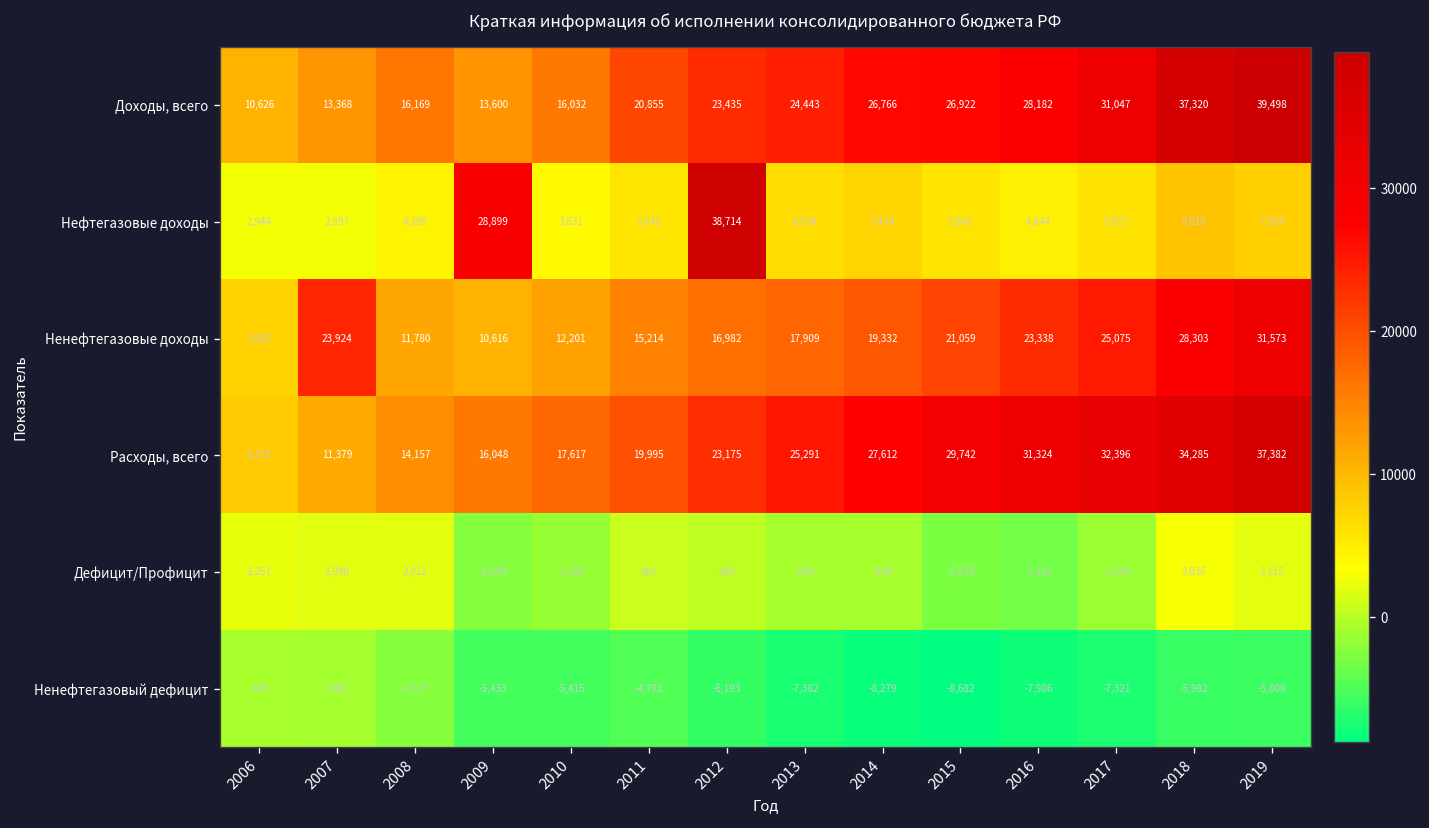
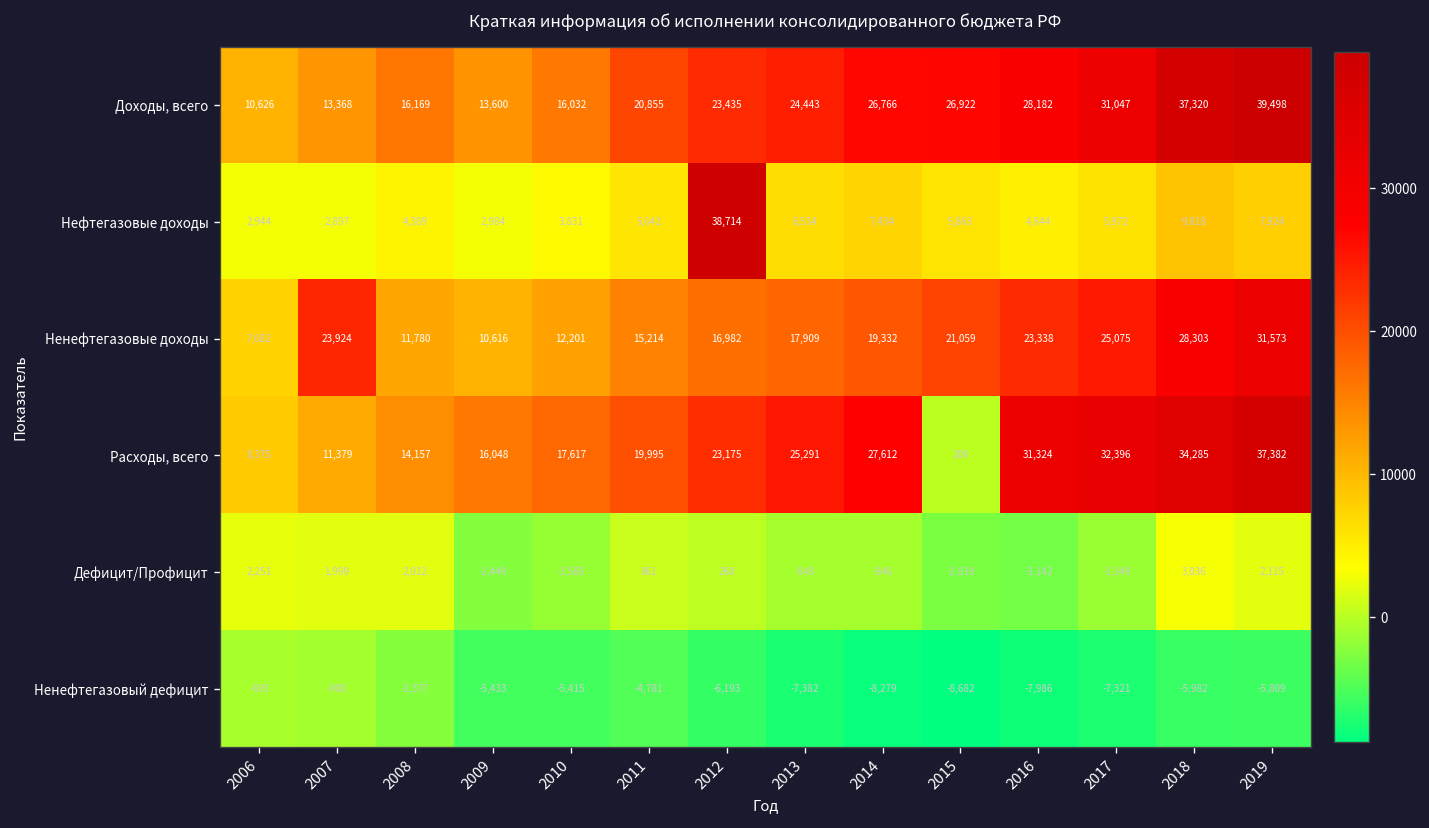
  {
    "Доходы, всего": {
      "2006": "10,626",
      "2007": "13,368",
      "2008": "16,169",
      "2009": "13,600",
      "2010": "16,032",
      "2011": "20,855",
      "2012": "23,435",
      "2013": "24,443",
      "2014": "26,766",
      "2015": "26,922",
      "2016": "28,182",
      "2017": "31,047",
      "2018": "37,320",
      "2019": "39,498"
    },
    "Нефтегазовые доходы": {
      "2006": "2,944",
      "2007": "2,897",
      "2008": "4,389",
-     "2009": "28,899",
+     "2009": "2,984",
      "2010": "3,831",
      "2011": "5,642",
      "2012": "38,714",
      "2013": "6,534",
      "2014": "7,434",
      "2015": "5,863",
      "2016": "4,844",
      "2017": "5,972",
      "2018": "9,018",
      "2019": "7,924"
    },
    "Ненефтегазовые доходы": {
      "2006": "7,682",
      "2007": "23,924",
      "2008": "11,780",
      "2009": "10,616",
      "2010": "12,201",
      "2011": "15,214",
      "2012": "16,982",
      "2013": "17,909",
      "2014": "19,332",
      "2015": "21,059",
      "2016": "23,338",
      "2017": "25,075",
      "2018": "28,303",
      "2019": "31,573"
    },
    "Расходы, всего": {
      "2006": "8,375",
      "2007": "11,379",
      "2008": "14,157",
      "2009": "16,048",
      "2010": "17,617",
      "2011": "19,995",
      "2012": "23,175",
      "2013": "25,291",
      "2014": "27,612",
-     "2015": "29,742",
+     "2015": "200",
      "2016": "31,324",
      "2017": "32,396",
      "2018": "34,285",
      "2019": "37,382"
    },
    "Дефицит/Профицит": {
      "2006": "2,251",
      "2007": "1,990",
      "2008": "2,012",
      "2009": "-2,449",
      "2010": "-1,585",
      "2011": "861",
      "2012": "260",
      "2013": "-848",
      "2014": "-846",
      "2015": "-2,819",
      "2016": "-3,142",
      "2017": "-1,349",
      "2018": "3,036",
      "2019": "2,115"
    },
    "Ненефтегазовый дефицит": {
      "2006": "-693",
      "2007": "-908",
      "2008": "-2,377",
      "2009": "-5,433",
      "2010": "-5,415",
      "2011": "-4,781",
      "2012": "-6,193",
      "2013": "-7,382",
      "2014": "-8,279",
      "2015": "-8,682",
      "2016": "-7,986",
      "2017": "-7,321",
      "2018": "-5,982",
      "2019": "-5,809"
    }
  }
